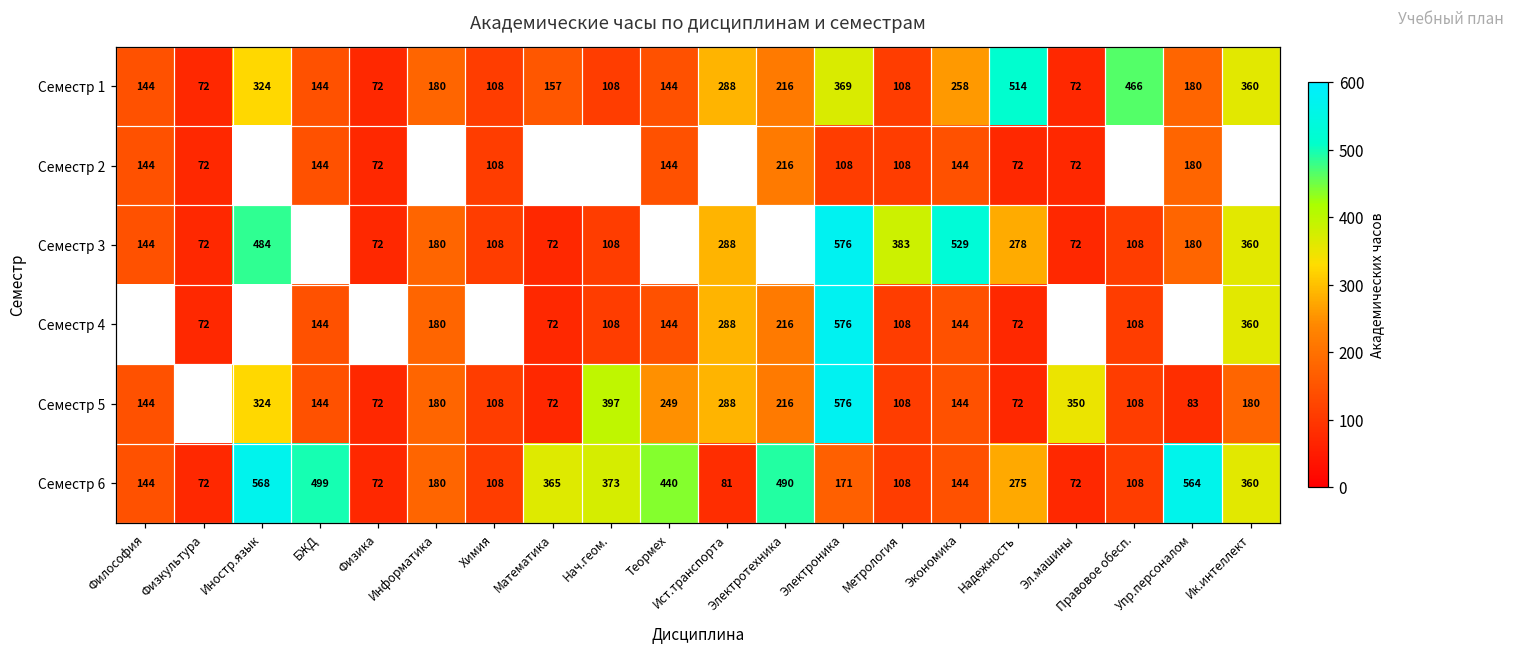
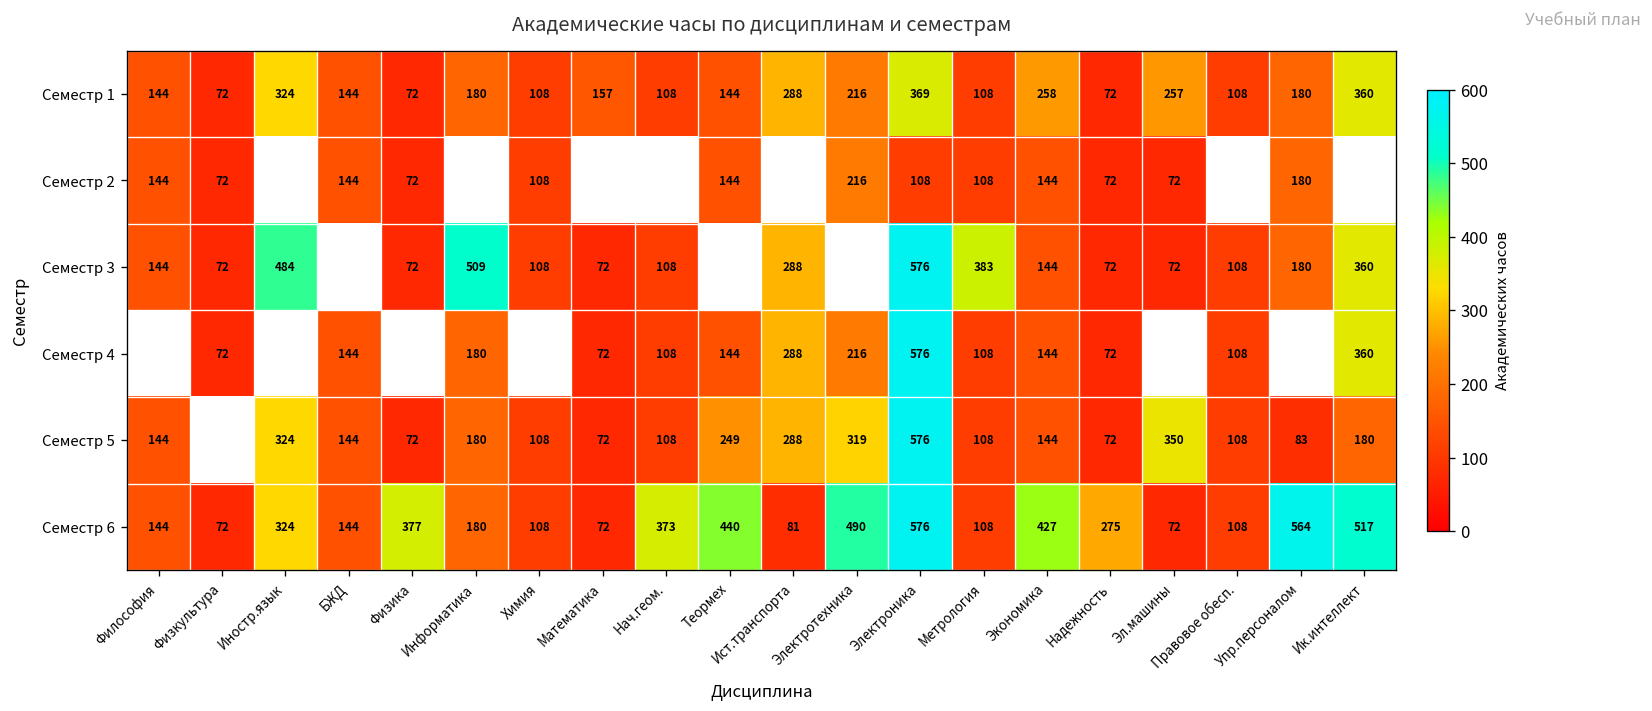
  {
    "Семестр 1": {
      "Философия": 144,
      "Физкультура": 72,
      "Иностр.язык": 324,
      "БЖД": 144,
      "Физика": 72,
      "Информатика": 180,
      "Химия": 108,
      "Математика": 157,
      "Нач.геом.": 108,
      "Теормех": 144,
      "Ист.транспорта": 288,
      "Электротехника": 216,
      "Электроника": 369,
      "Метрология": 108,
      "Экономика": 258,
-     "Надежность": 514,
-     "Эл.машины": 72,
-     "Правовое обесп.": 466,
+     "Надежность": 72,
+     "Эл.машины": 257,
+     "Правовое обесп.": 108,
      "Упр.персоналом": 180,
      "Ик.интеллект": 360
    },
    "Семестр 2": {
      "Философия": 144,
      "Физкультура": 72,
      "БЖД": 144,
      "Физика": 72,
      "Химия": 108,
      "Теормех": 144,
      "Электротехника": 216,
      "Электроника": 108,
      "Метрология": 108,
      "Экономика": 144,
      "Надежность": 72,
      "Эл.машины": 72,
      "Упр.персоналом": 180
    },
    "Семестр 3": {
      "Философия": 144,
      "Физкультура": 72,
      "Иностр.язык": 484,
      "Физика": 72,
-     "Информатика": 180,
+     "Информатика": 509,
      "Химия": 108,
      "Математика": 72,
      "Нач.геом.": 108,
      "Ист.транспорта": 288,
      "Электроника": 576,
      "Метрология": 383,
-     "Экономика": 529,
-     "Надежность": 278,
+     "Экономика": 144,
+     "Надежность": 72,
      "Эл.машины": 72,
      "Правовое обесп.": 108,
      "Упр.персоналом": 180,
      "Ик.интеллект": 360
    },
    "Семестр 4": {
      "Физкультура": 72,
      "БЖД": 144,
      "Информатика": 180,
      "Математика": 72,
      "Нач.геом.": 108,
      "Теормех": 144,
      "Ист.транспорта": 288,
      "Электротехника": 216,
      "Электроника": 576,
      "Метрология": 108,
      "Экономика": 144,
      "Надежность": 72,
      "Правовое обесп.": 108,
      "Ик.интеллект": 360
    },
    "Семестр 5": {
      "Философия": 144,
      "Иностр.язык": 324,
      "БЖД": 144,
      "Физика": 72,
      "Информатика": 180,
      "Химия": 108,
      "Математика": 72,
-     "Нач.геом.": 397,
+     "Нач.геом.": 108,
      "Теормех": 249,
      "Ист.транспорта": 288,
-     "Электротехника": 216,
+     "Электротехника": 319,
      "Электроника": 576,
      "Метрология": 108,
      "Экономика": 144,
      "Надежность": 72,
      "Эл.машины": 350,
      "Правовое обесп.": 108,
      "Упр.персоналом": 83,
      "Ик.интеллект": 180
    },
    "Семестр 6": {
      "Философия": 144,
      "Физкультура": 72,
-     "Иностр.язык": 568,
-     "БЖД": 499,
-     "Физика": 72,
+     "Иностр.язык": 324,
+     "БЖД": 144,
+     "Физика": 377,
      "Информатика": 180,
      "Химия": 108,
-     "Математика": 365,
+     "Математика": 72,
      "Нач.геом.": 373,
      "Теормех": 440,
      "Ист.транспорта": 81,
      "Электротехника": 490,
-     "Электроника": 171,
+     "Электроника": 576,
      "Метрология": 108,
-     "Экономика": 144,
+     "Экономика": 427,
      "Надежность": 275,
      "Эл.машины": 72,
      "Правовое обесп.": 108,
      "Упр.персоналом": 564,
-     "Ик.интеллект": 360
+     "Ик.интеллект": 517
    }
  }
